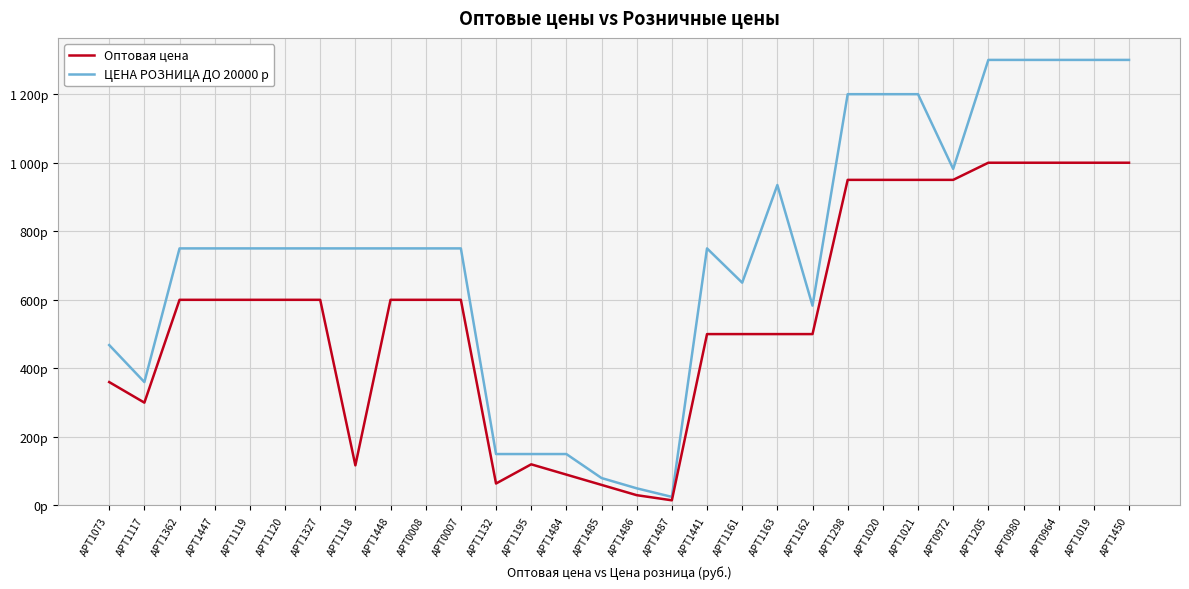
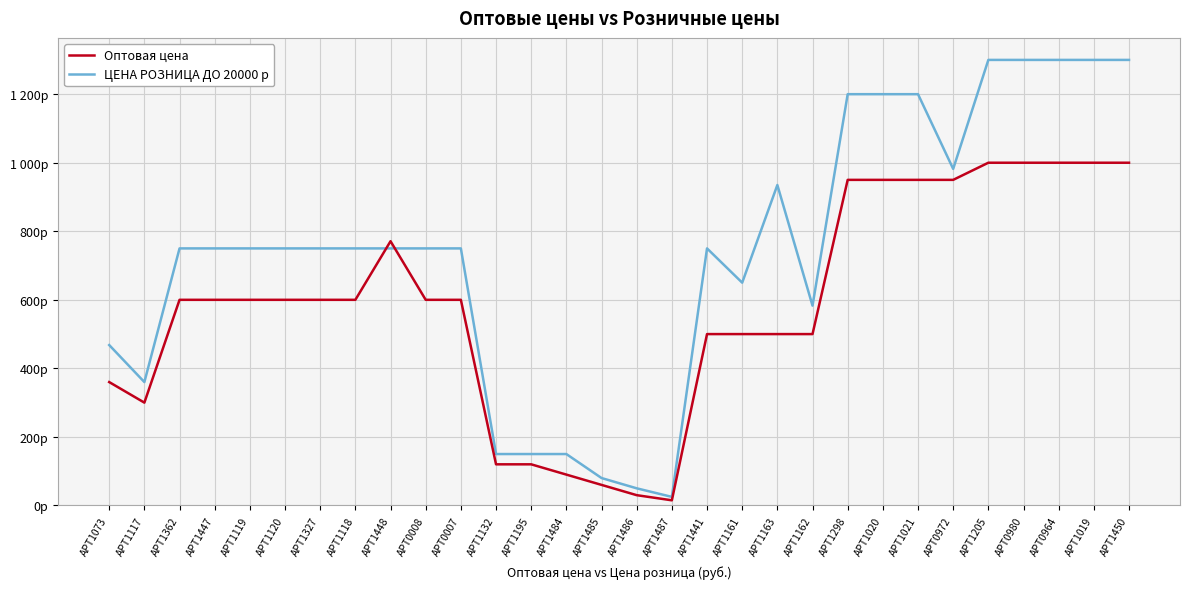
  {
    "Оптовая цена": {
      "АРТ1073": "360р",
      "АРТ1117": "300р",
      "АРТ1362": "600р",
      "АРТ1447": "600р",
      "АРТ1119": "600р",
      "АРТ1120": "600р",
      "АРТ1327": "600р",
-     "АРТ1118": "120р",
-     "АРТ1448": "600р",
+     "АРТ1118": "600р",
+     "АРТ1448": "770р",
      "АРТ0008": "600р",
      "АРТ0007": "600р",
-     "АРТ1132": "60р",
+     "АРТ1132": "120р",
      "АРТ1195": "120р",
      "АРТ1484": "90р",
      "АРТ1485": "60р",
      "АРТ1486": "30р",
      "АРТ1487": "20р",
      "АРТ1441": "500р",
      "АРТ1161": "500р",
      "АРТ1163": "500р",
      "АРТ1162": "500р",
      "АРТ1298": "950р",
      "АРТ1020": "950р",
      "АРТ1021": "950р",
      "АРТ0972": "950р",
      "АРТ1205": "1000р",
      "АРТ0980": "1000р",
      "АРТ0964": "1000р",
      "АРТ1019": "1000р",
      "АРТ1450": "1000р"
    },
    "ЦЕНА РОЗНИЦА ДО 20000 р": {
      "АРТ1073": "470р",
      "АРТ1117": "360р",
      "АРТ1362": "750р",
      "АРТ1447": "750р",
      "АРТ1119": "750р",
      "АРТ1120": "750р",
      "АРТ1327": "750р",
      "АРТ1118": "750р",
      "АРТ1448": "750р",
      "АРТ0008": "750р",
      "АРТ0007": "750р",
      "АРТ1132": "150р",
      "АРТ1195": "150р",
      "АРТ1484": "150р",
      "АРТ1485": "80р",
      "АРТ1486": "50р",
      "АРТ1487": "30р",
      "АРТ1441": "750р",
      "АРТ1161": "650р",
      "АРТ1163": "940р",
      "АРТ1162": "580р",
      "АРТ1298": "1200р",
      "АРТ1020": "1200р",
      "АРТ1021": "1200р",
      "АРТ0972": "980р",
      "АРТ1205": "1300р",
      "АРТ0980": "1300р",
      "АРТ0964": "1300р",
      "АРТ1019": "1300р",
      "АРТ1450": "1300р"
    }
  }
